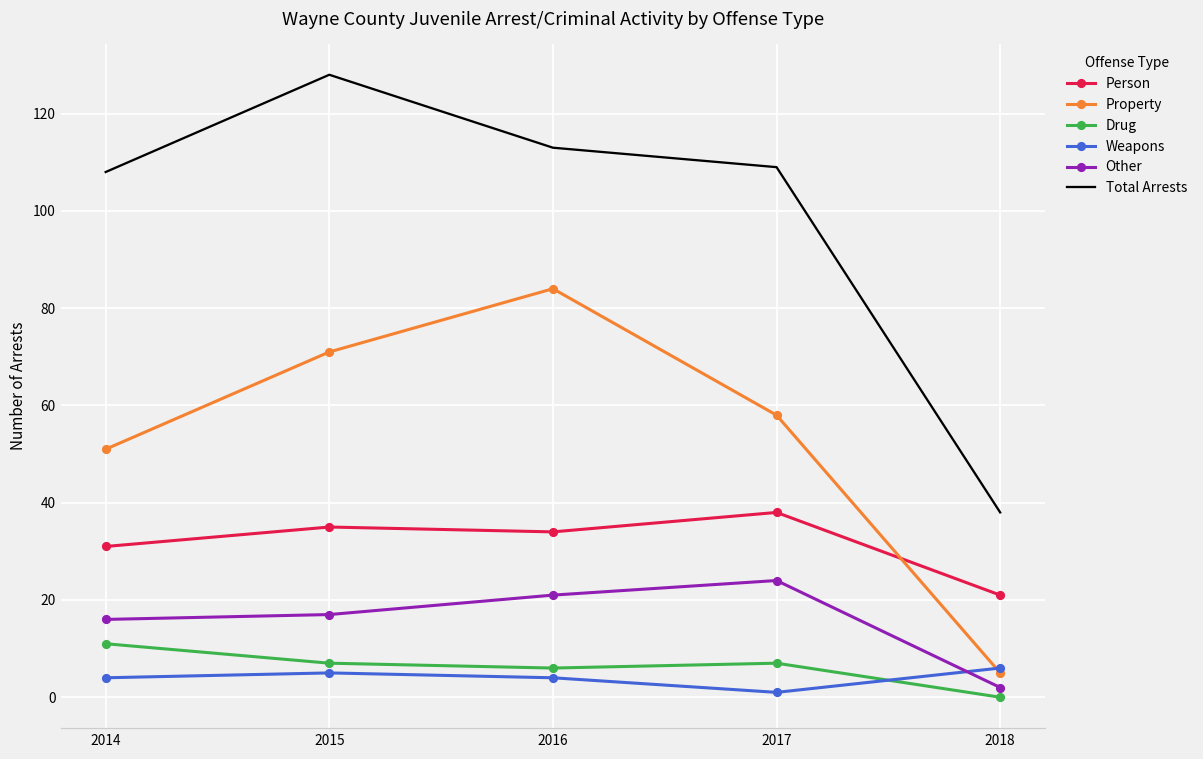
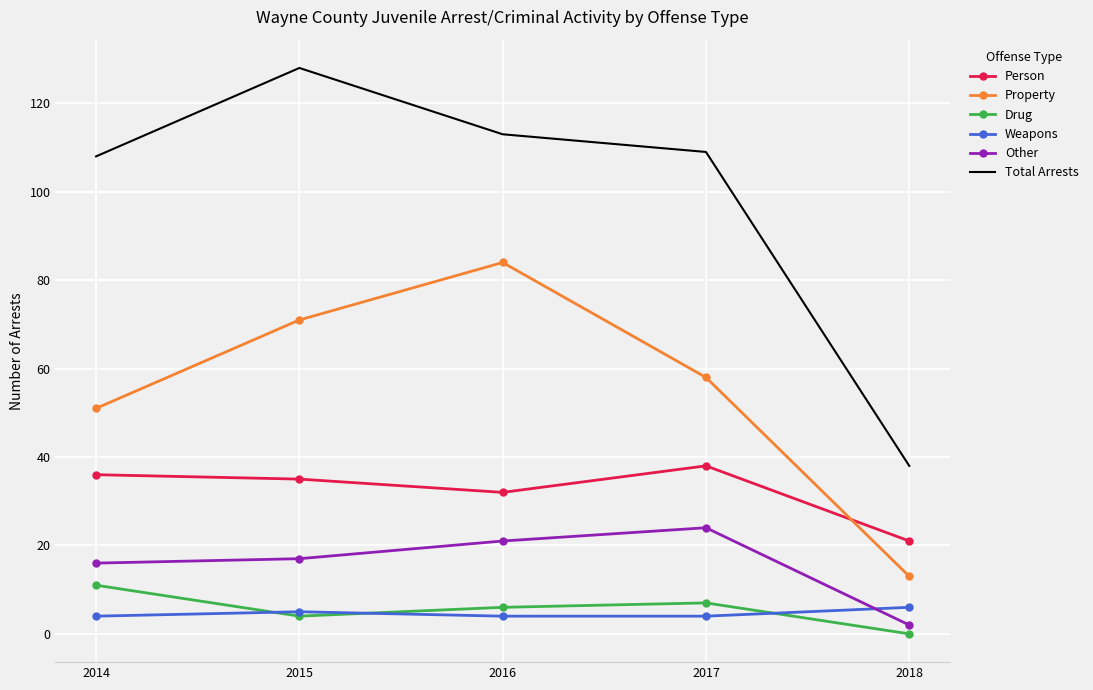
  {
    "Person": {
-     "2014": 31,
+     "2014": 36,
      "2015": 35,
-     "2016": 34,
+     "2016": 32,
      "2017": 38,
      "2018": 21
    },
    "Property": {
      "2014": 51,
      "2015": 71,
      "2016": 84,
      "2017": 58,
-     "2018": 5
+     "2018": 13
    },
    "Drug": {
      "2014": 11,
-     "2015": 7,
+     "2015": 4,
      "2016": 6,
      "2017": 7,
      "2018": 0
    },
    "Weapons": {
      "2014": 4,
      "2015": 5,
      "2016": 4,
-     "2017": 1,
+     "2017": 4,
      "2018": 6
    },
    "Other": {
      "2014": 16,
      "2015": 17,
      "2016": 21,
      "2017": 24,
      "2018": 2
    },
    "Total Arrests": {
      "2014": 108,
      "2015": 128,
      "2016": 113,
      "2017": 109,
      "2018": 38
    }
  }
